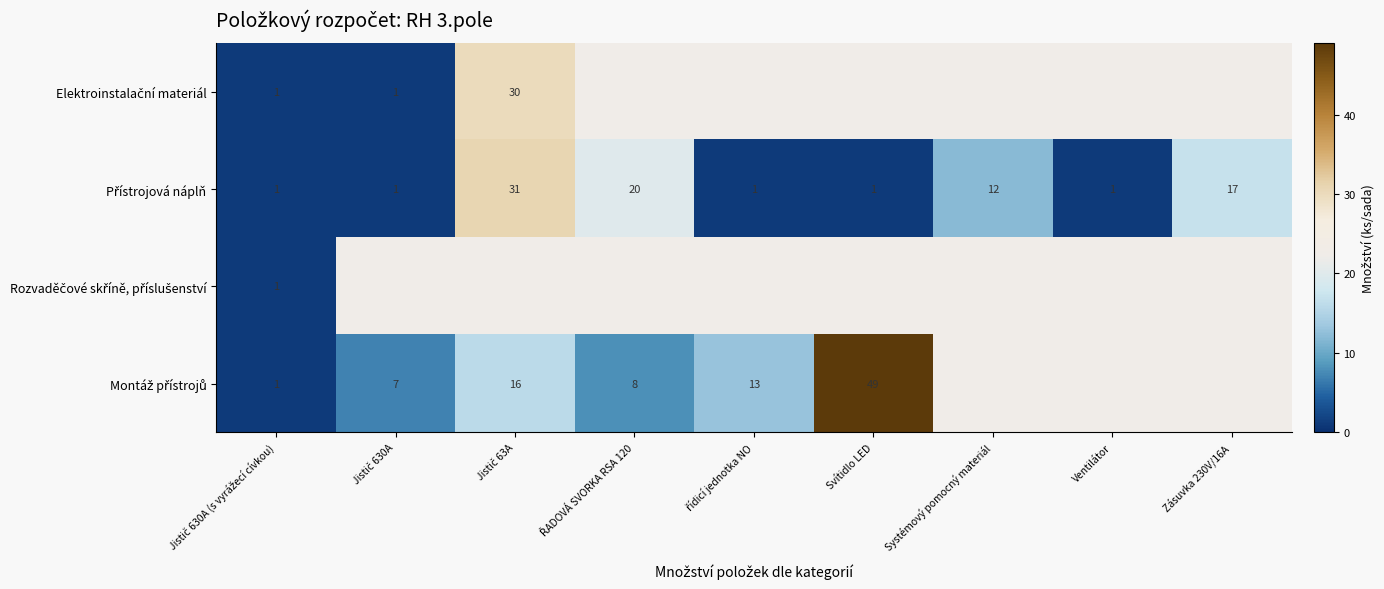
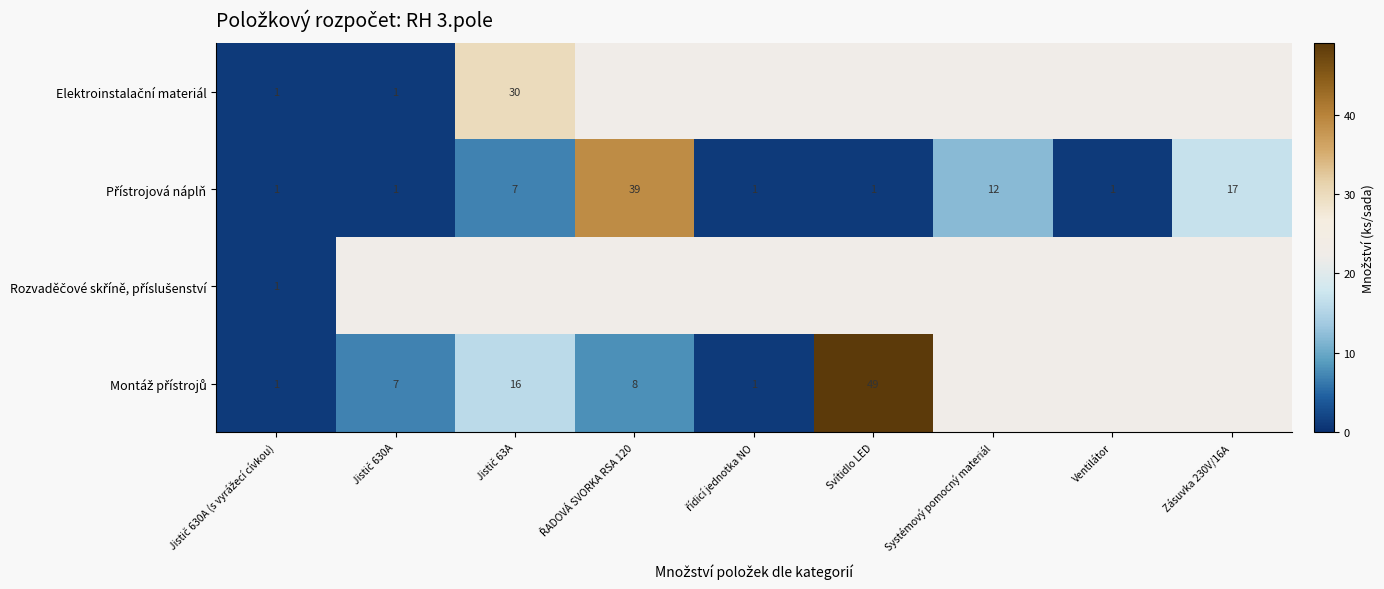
  {
    "Elektroinstalační materiál": {
      "Jistič 630A (s vyrážecí cívkou)": 1,
      "Jistič 630A": 1,
      "Jistič 63A": 30
    },
    "Přístrojová náplň": {
      "Jistič 630A (s vyrážecí cívkou)": 1,
      "Jistič 630A": 1,
-     "Jistič 63A": 31,
-     "ŘADOVÁ SVORKA RSA 120": 20,
+     "Jistič 63A": 7,
+     "ŘADOVÁ SVORKA RSA 120": 39,
      "řídicí jednotka NO": 1,
      "Svítidlo LED": 1,
      "Systémový pomocný materiál": 12,
      "Ventilátor": 1,
      "Zásuvka 230V/16A": 17
    },
    "Rozvaděčové skříně, příslušenství": {
      "Jistič 630A (s vyrážecí cívkou)": 1
    },
    "Montáž přístrojů": {
      "Jistič 630A (s vyrážecí cívkou)": 1,
      "Jistič 630A": 7,
      "Jistič 63A": 16,
      "ŘADOVÁ SVORKA RSA 120": 8,
-     "řídicí jednotka NO": 13
+     "řídicí jednotka NO": 1
    }
  }
